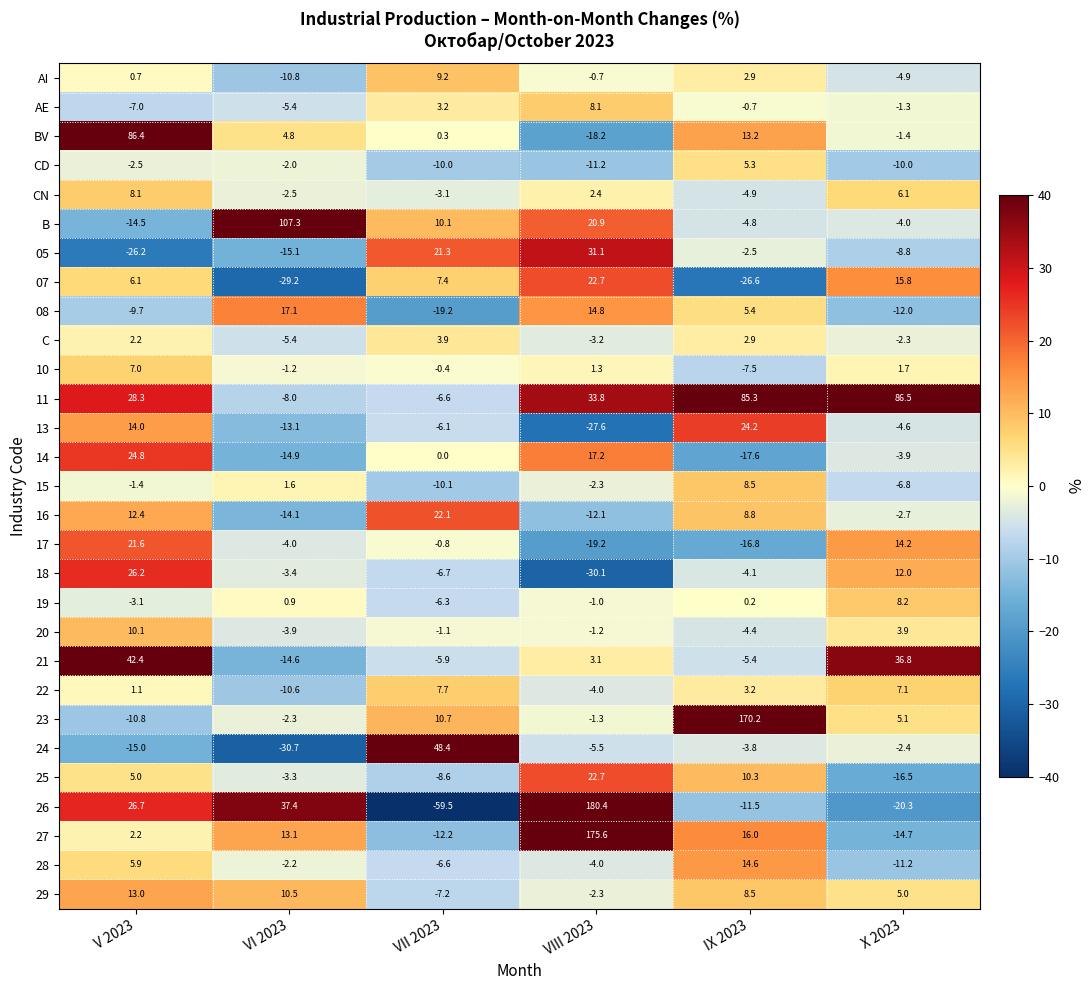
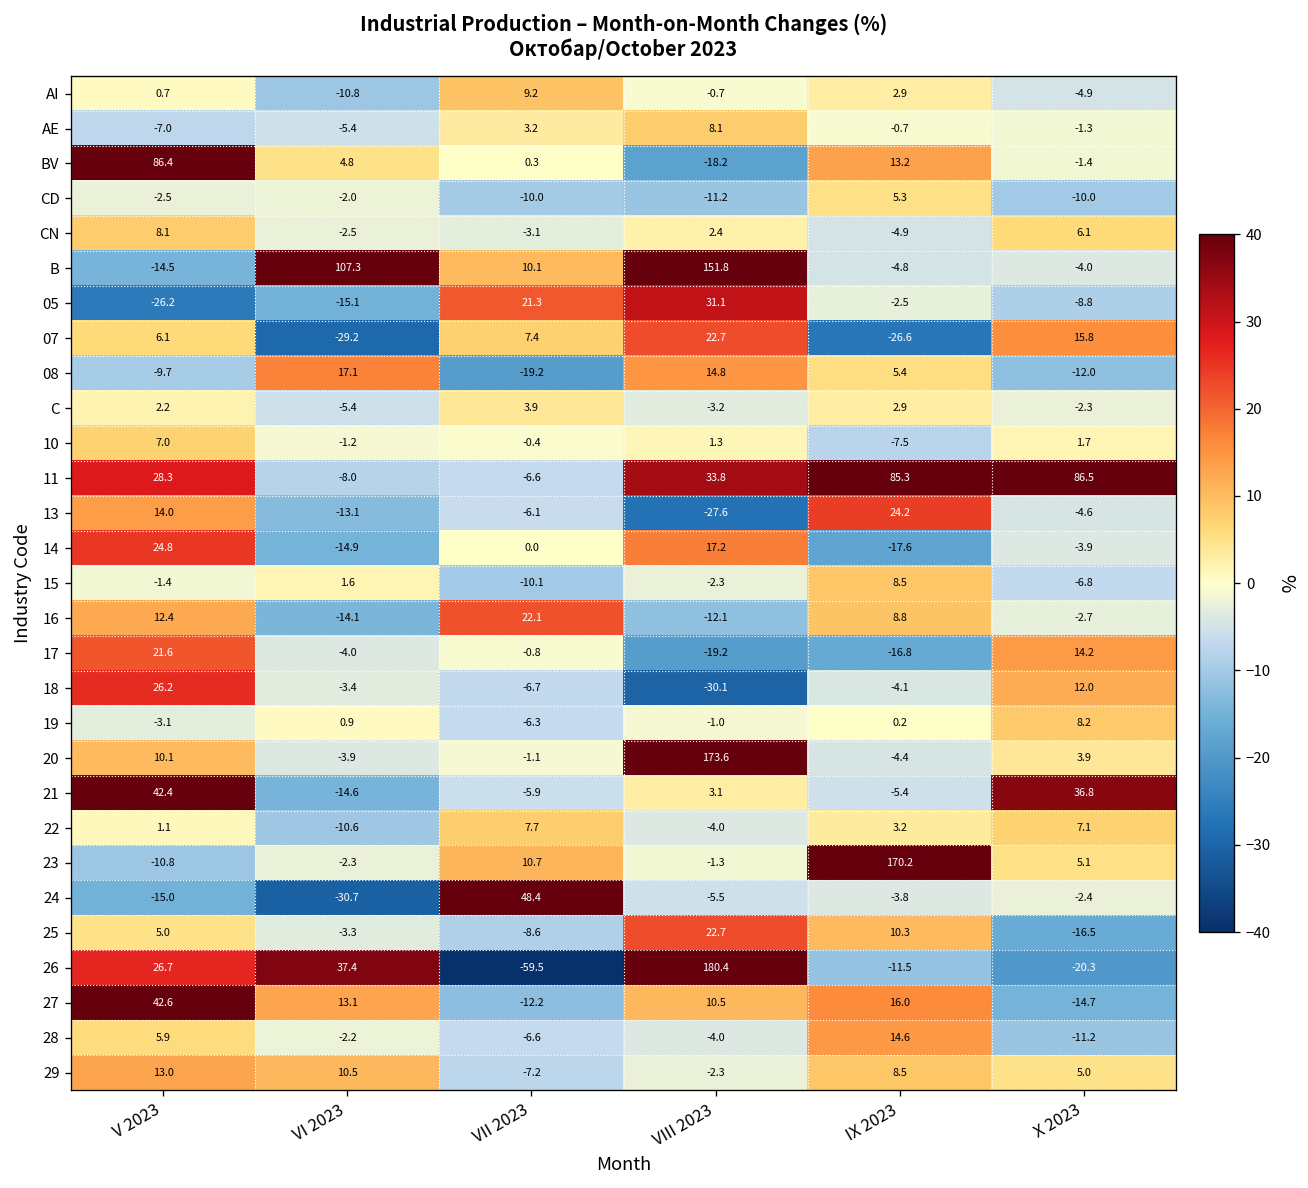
  {
    "AI": {
      "V 2023": 0.7,
      "VI 2023": -10.8,
      "VII 2023": 9.2,
      "VIII 2023": -0.7,
      "IX 2023": 2.9,
      "X 2023": -4.9
    },
    "AE": {
      "V 2023": -7.0,
      "VI 2023": -5.4,
      "VII 2023": 3.2,
      "VIII 2023": 8.1,
      "IX 2023": -0.7,
      "X 2023": -1.3
    },
    "BV": {
      "V 2023": 86.4,
      "VI 2023": 4.8,
      "VII 2023": 0.3,
      "VIII 2023": -18.2,
      "IX 2023": 13.2,
      "X 2023": -1.4
    },
    "CD": {
      "V 2023": -2.5,
      "VI 2023": -2.0,
      "VII 2023": -10.0,
      "VIII 2023": -11.2,
      "IX 2023": 5.3,
      "X 2023": -10.0
    },
    "CN": {
      "V 2023": 8.1,
      "VI 2023": -2.5,
      "VII 2023": -3.1,
      "VIII 2023": 2.4,
      "IX 2023": -4.9,
      "X 2023": 6.1
    },
    "B": {
      "V 2023": -14.5,
      "VI 2023": 107.3,
      "VII 2023": 10.1,
-     "VIII 2023": 20.9,
+     "VIII 2023": 151.8,
      "IX 2023": -4.8,
      "X 2023": -4.0
    },
    "05": {
      "V 2023": -26.2,
      "VI 2023": -15.1,
      "VII 2023": 21.3,
      "VIII 2023": 31.1,
      "IX 2023": -2.5,
      "X 2023": -8.8
    },
    "07": {
      "V 2023": 6.1,
      "VI 2023": -29.2,
      "VII 2023": 7.4,
      "VIII 2023": 22.7,
      "IX 2023": -26.6,
      "X 2023": 15.8
    },
    "08": {
      "V 2023": -9.7,
      "VI 2023": 17.1,
      "VII 2023": -19.2,
      "VIII 2023": 14.8,
      "IX 2023": 5.4,
      "X 2023": -12.0
    },
    "C": {
      "V 2023": 2.2,
      "VI 2023": -5.4,
      "VII 2023": 3.9,
      "VIII 2023": -3.2,
      "IX 2023": 2.9,
      "X 2023": -2.3
    },
    "10": {
      "V 2023": 7.0,
      "VI 2023": -1.2,
      "VII 2023": -0.4,
      "VIII 2023": 1.3,
      "IX 2023": -7.5,
      "X 2023": 1.7
    },
    "11": {
      "V 2023": 28.3,
      "VI 2023": -8.0,
      "VII 2023": -6.6,
      "VIII 2023": 33.8,
      "IX 2023": 85.3,
      "X 2023": 86.5
    },
    "13": {
      "V 2023": 14.0,
      "VI 2023": -13.1,
      "VII 2023": -6.1,
      "VIII 2023": -27.6,
      "IX 2023": 24.2,
      "X 2023": -4.6
    },
    "14": {
      "V 2023": 24.8,
      "VI 2023": -14.9,
      "VII 2023": 0.0,
      "VIII 2023": 17.2,
      "IX 2023": -17.6,
      "X 2023": -3.9
    },
    "15": {
      "V 2023": -1.4,
      "VI 2023": 1.6,
      "VII 2023": -10.1,
      "VIII 2023": -2.3,
      "IX 2023": 8.5,
      "X 2023": -6.8
    },
    "16": {
      "V 2023": 12.4,
      "VI 2023": -14.1,
      "VII 2023": 22.1,
      "VIII 2023": -12.1,
      "IX 2023": 8.8,
      "X 2023": -2.7
    },
    "17": {
      "V 2023": 21.6,
      "VI 2023": -4.0,
      "VII 2023": -0.8,
      "VIII 2023": -19.2,
      "IX 2023": -16.8,
      "X 2023": 14.2
    },
    "18": {
      "V 2023": 26.2,
      "VI 2023": -3.4,
      "VII 2023": -6.7,
      "VIII 2023": -30.1,
      "IX 2023": -4.1,
      "X 2023": 12.0
    },
    "19": {
      "V 2023": -3.1,
      "VI 2023": 0.9,
      "VII 2023": -6.3,
      "VIII 2023": -1.0,
      "IX 2023": 0.2,
      "X 2023": 8.2
    },
    "20": {
      "V 2023": 10.1,
      "VI 2023": -3.9,
      "VII 2023": -1.1,
-     "VIII 2023": -1.2,
+     "VIII 2023": 173.6,
      "IX 2023": -4.4,
      "X 2023": 3.9
    },
    "21": {
      "V 2023": 42.4,
      "VI 2023": -14.6,
      "VII 2023": -5.9,
      "VIII 2023": 3.1,
      "IX 2023": -5.4,
      "X 2023": 36.8
    },
    "22": {
      "V 2023": 1.1,
      "VI 2023": -10.6,
      "VII 2023": 7.7,
      "VIII 2023": -4.0,
      "IX 2023": 3.2,
      "X 2023": 7.1
    },
    "23": {
      "V 2023": -10.8,
      "VI 2023": -2.3,
      "VII 2023": 10.7,
      "VIII 2023": -1.3,
      "IX 2023": 170.2,
      "X 2023": 5.1
    },
    "24": {
      "V 2023": -15.0,
      "VI 2023": -30.7,
      "VII 2023": 48.4,
      "VIII 2023": -5.5,
      "IX 2023": -3.8,
      "X 2023": -2.4
    },
    "25": {
      "V 2023": 5.0,
      "VI 2023": -3.3,
      "VII 2023": -8.6,
      "VIII 2023": 22.7,
      "IX 2023": 10.3,
      "X 2023": -16.5
    },
    "26": {
      "V 2023": 26.7,
      "VI 2023": 37.4,
      "VII 2023": -59.5,
      "VIII 2023": 180.4,
      "IX 2023": -11.5,
      "X 2023": -20.3
    },
    "27": {
-     "V 2023": 2.2,
+     "V 2023": 42.6,
      "VI 2023": 13.1,
      "VII 2023": -12.2,
-     "VIII 2023": 175.6,
+     "VIII 2023": 10.5,
      "IX 2023": 16.0,
      "X 2023": -14.7
    },
    "28": {
      "V 2023": 5.9,
      "VI 2023": -2.2,
      "VII 2023": -6.6,
      "VIII 2023": -4.0,
      "IX 2023": 14.6,
      "X 2023": -11.2
    },
    "29": {
      "V 2023": 13.0,
      "VI 2023": 10.5,
      "VII 2023": -7.2,
      "VIII 2023": -2.3,
      "IX 2023": 8.5,
      "X 2023": 5.0
    }
  }
